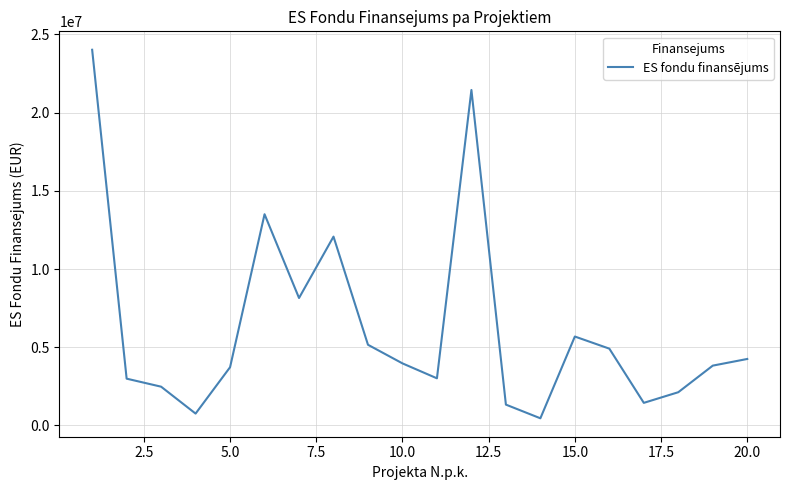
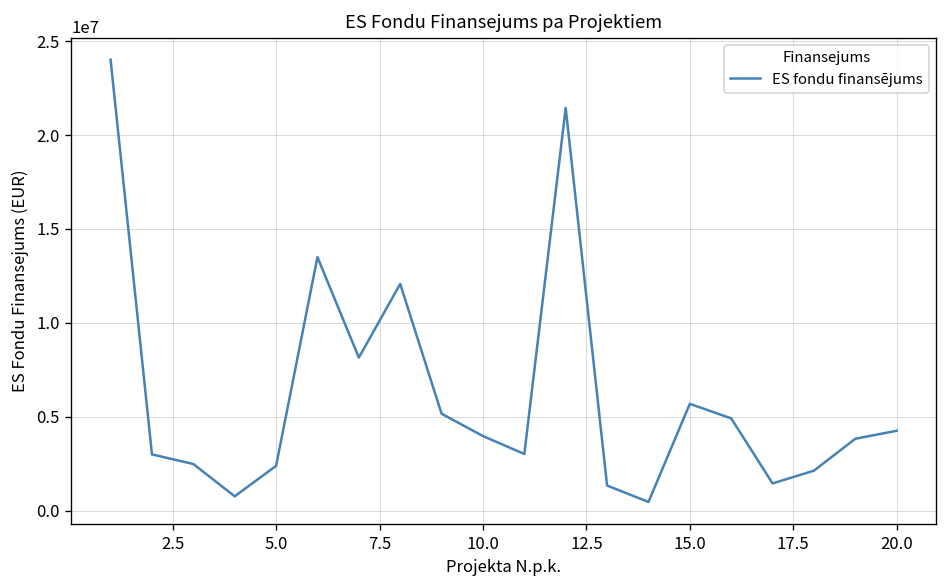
  {
-   "5.0": 3700000,
+   "5.0": 2400000,
    "10.0": 4000000,
    "15.0": 5700000,
    "20.0": 4300000
  }
